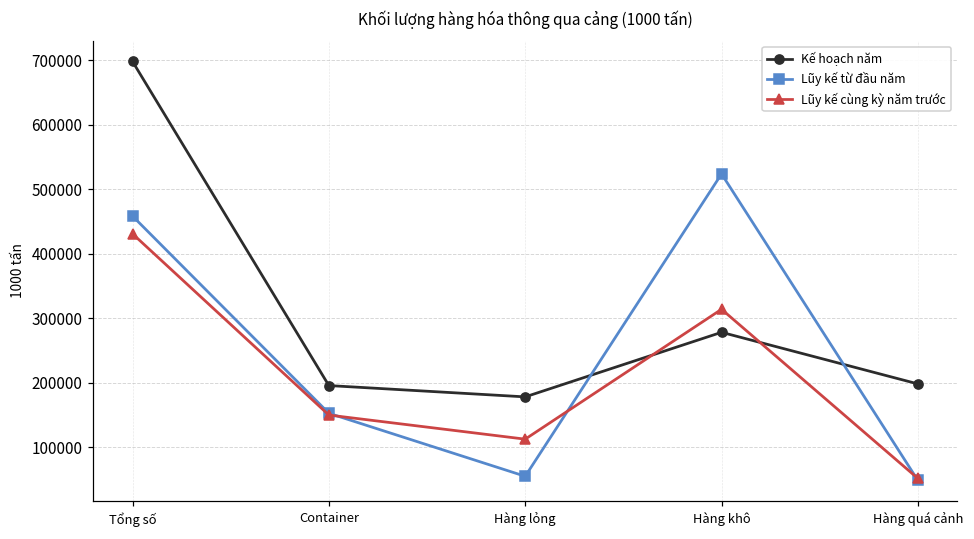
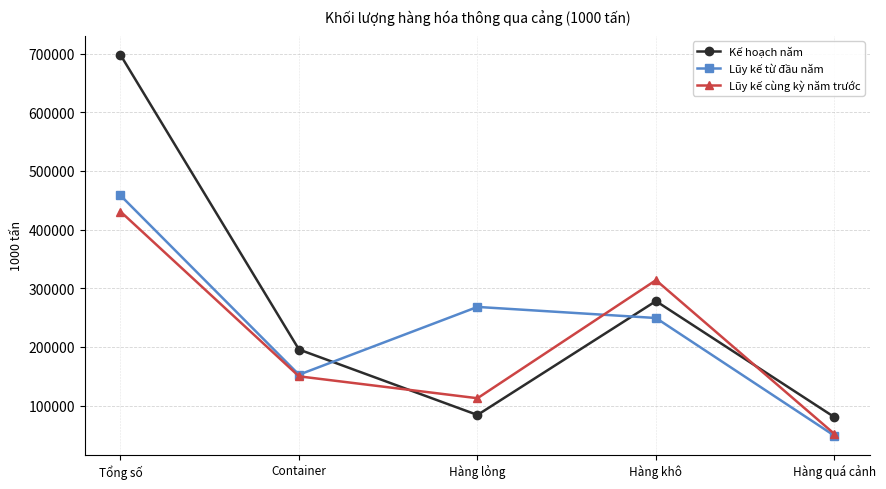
  {
    "Kế hoạch năm": {
      "Tổng số": 700000,
      "Container": 200000,
-     "Hàng lỏng": 180000,
+     "Hàng lỏng": 80000,
      "Hàng khô": 280000,
-     "Hàng quá cảnh": 200000
+     "Hàng quá cảnh": 80000
    },
    "Lũy kế từ đầu năm": {
      "Tổng số": 460000,
-     "Hàng lỏng": 60000,
-     "Hàng khô": 520000
+     "Hàng lỏng": 270000,
+     "Hàng khô": 250000
    },
    "Lũy kế cùng kỳ năm trước": {
      "Tổng số": 430000,
      "Hàng lỏng": 110000,
      "Hàng khô": 310000
    }
  }
